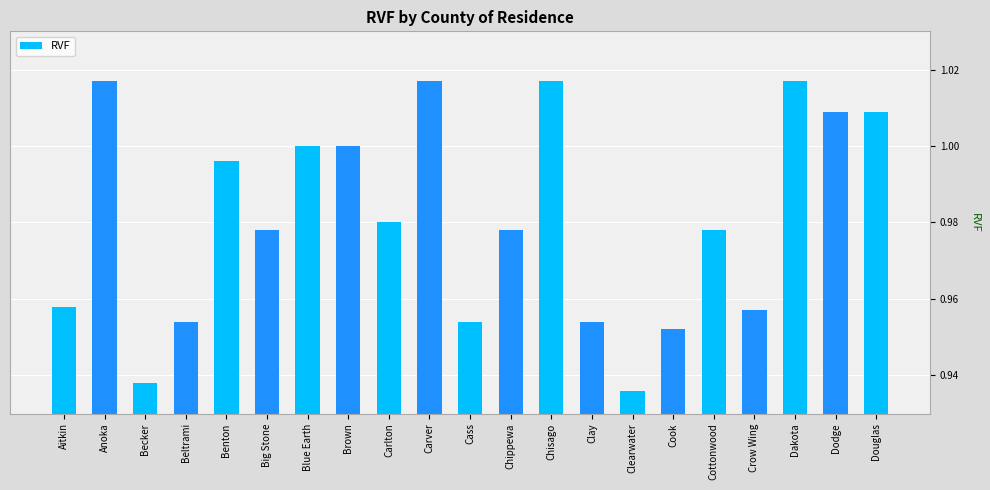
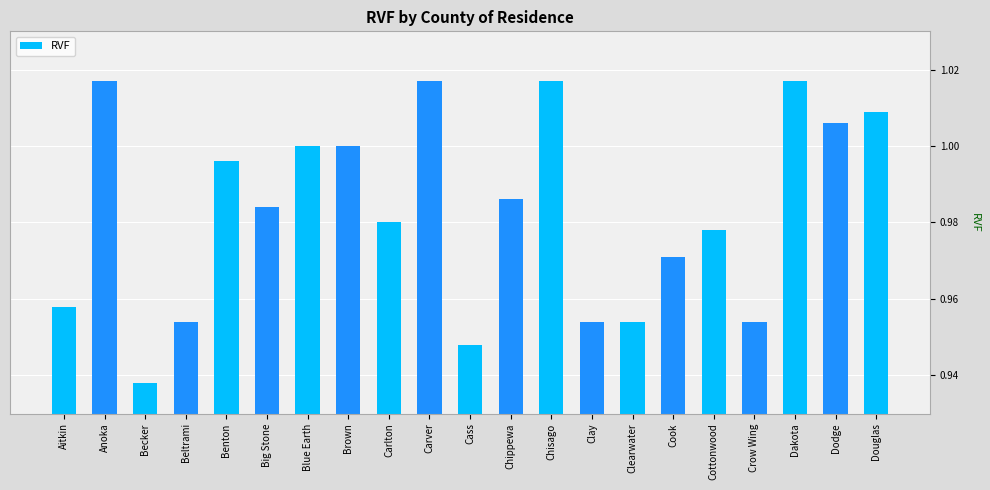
  {
    "Aitkin": 0.958,
    "Anoka": 1.017,
    "Becker": 0.938,
    "Beltrami": 0.954,
    "Benton": 0.996,
-   "Big Stone": 0.978,
+   "Big Stone": 0.984,
    "Blue Earth": 1.000,
    "Brown": 1.000,
    "Carlton": 0.980,
    "Carver": 1.017,
-   "Cass": 0.954,
-   "Chippewa": 0.978,
+   "Cass": 0.948,
+   "Chippewa": 0.986,
    "Chisago": 1.017,
    "Clay": 0.954,
-   "Clearwater": 0.936,
-   "Cook": 0.952,
+   "Clearwater": 0.954,
+   "Cook": 0.971,
    "Cottonwood": 0.978,
-   "Crow Wing": 0.957,
+   "Crow Wing": 0.954,
    "Dakota": 1.017,
-   "Dodge": 1.009,
+   "Dodge": 1.006,
    "Douglas": 1.009
  }
